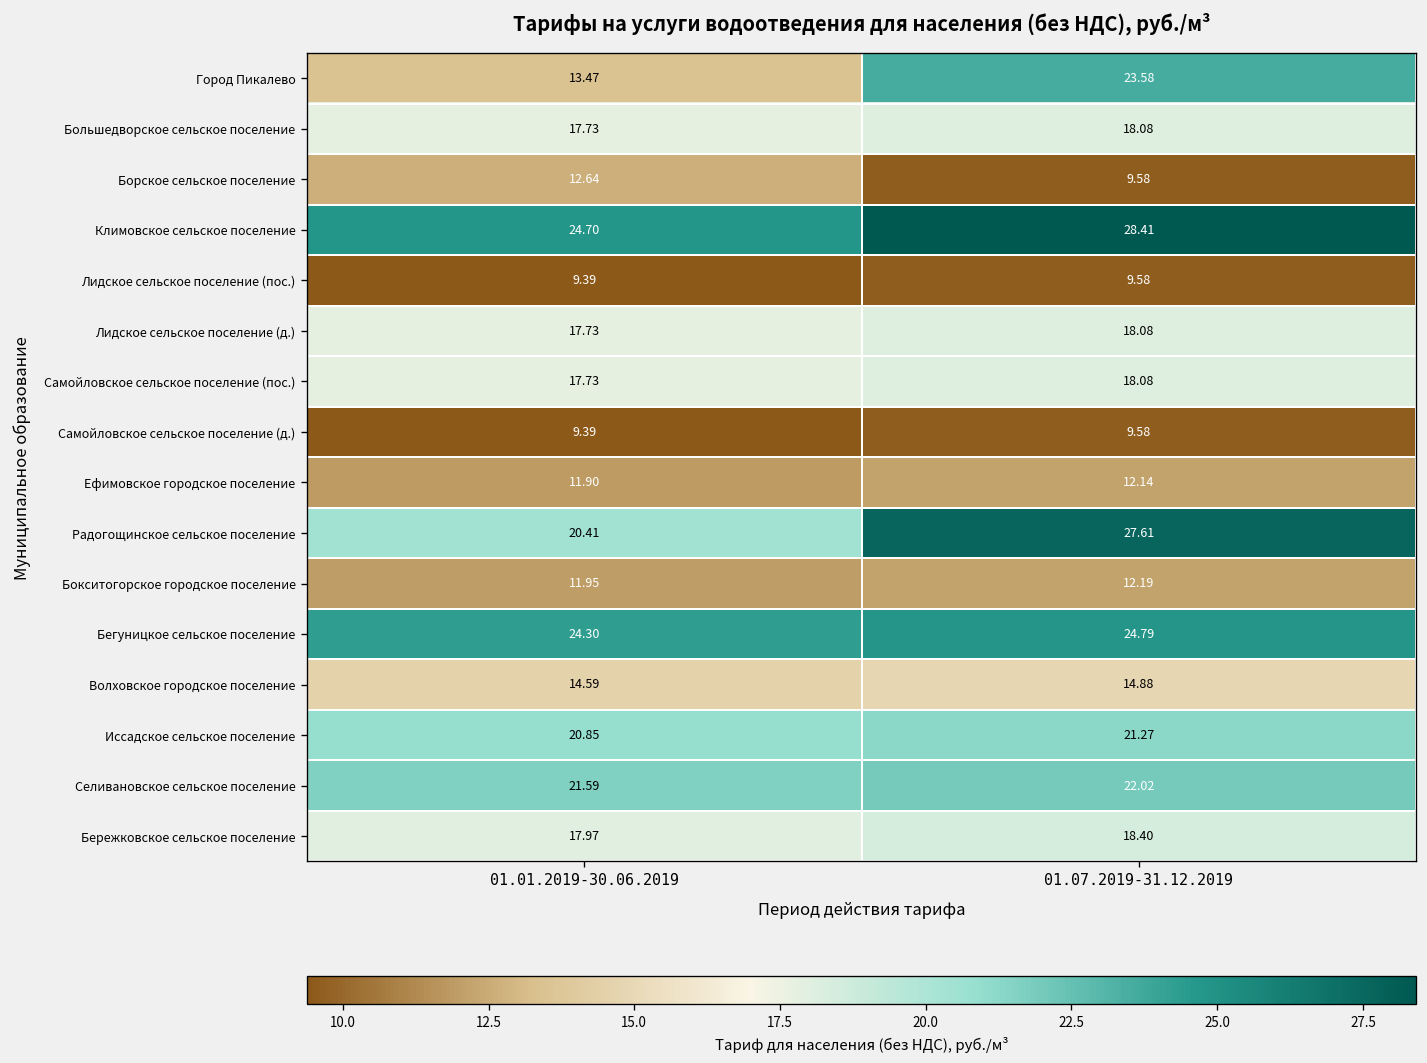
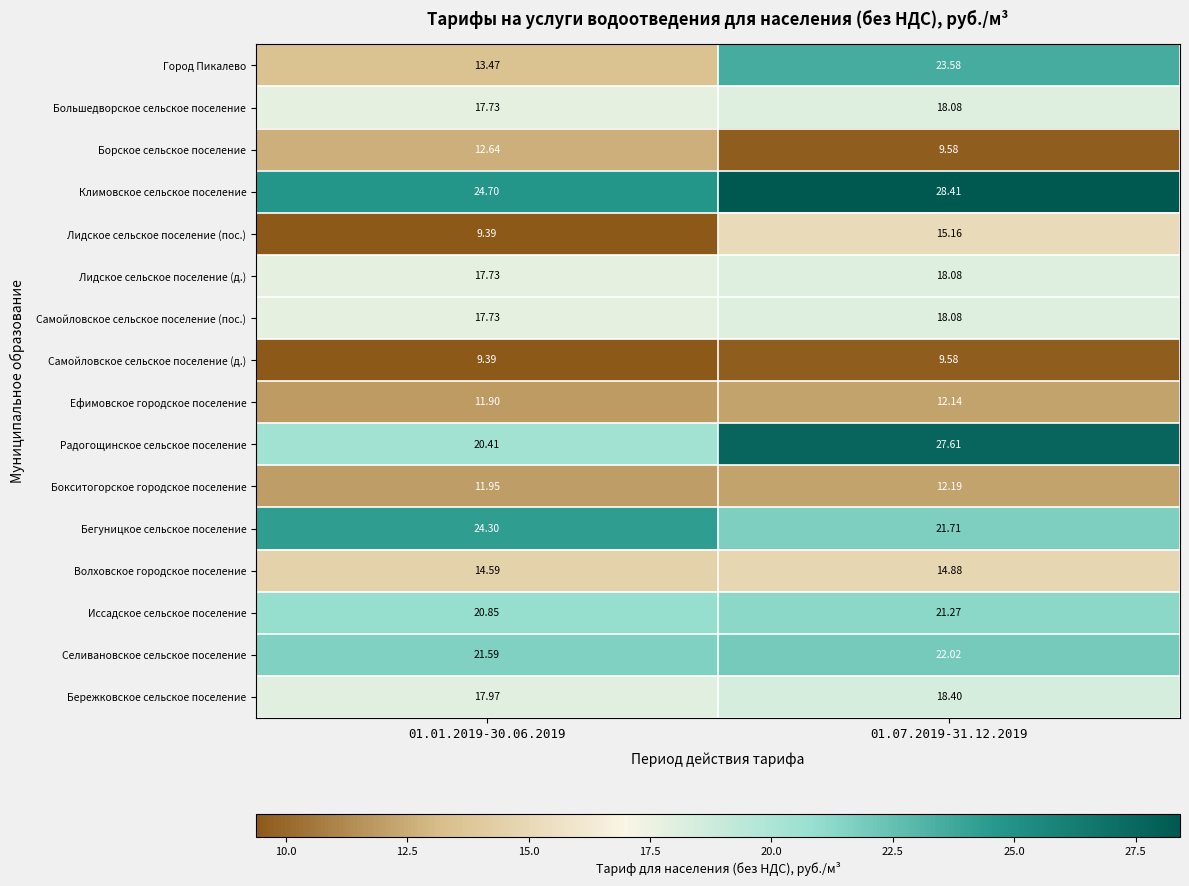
  {
    "Город Пикалево": {
      "01.01.2019-30.06.2019": 13.47,
      "01.07.2019-31.12.2019": 23.58
    },
    "Большедворское сельское поселение": {
      "01.01.2019-30.06.2019": 17.73,
      "01.07.2019-31.12.2019": 18.08
    },
    "Борское сельское поселение": {
      "01.01.2019-30.06.2019": 12.64,
      "01.07.2019-31.12.2019": 9.58
    },
    "Климовское сельское поселение": {
      "01.01.2019-30.06.2019": 24.70,
      "01.07.2019-31.12.2019": 28.41
    },
    "Лидское сельское поселение (пос.)": {
      "01.01.2019-30.06.2019": 9.39,
-     "01.07.2019-31.12.2019": 9.58
+     "01.07.2019-31.12.2019": 15.16
    },
    "Лидское сельское поселение (д.)": {
      "01.01.2019-30.06.2019": 17.73,
      "01.07.2019-31.12.2019": 18.08
    },
    "Самойловское сельское поселение (пос.)": {
      "01.01.2019-30.06.2019": 17.73,
      "01.07.2019-31.12.2019": 18.08
    },
    "Самойловское сельское поселение (д.)": {
      "01.01.2019-30.06.2019": 9.39,
      "01.07.2019-31.12.2019": 9.58
    },
    "Ефимовское городское поселение": {
      "01.01.2019-30.06.2019": 11.90,
      "01.07.2019-31.12.2019": 12.14
    },
    "Радогощинское сельское поселение": {
      "01.01.2019-30.06.2019": 20.41,
      "01.07.2019-31.12.2019": 27.61
    },
    "Бокситогорское городское поселение": {
      "01.01.2019-30.06.2019": 11.95,
      "01.07.2019-31.12.2019": 12.19
    },
    "Бегуницкое сельское поселение": {
      "01.01.2019-30.06.2019": 24.30,
-     "01.07.2019-31.12.2019": 24.79
+     "01.07.2019-31.12.2019": 21.71
    },
    "Волховское городское поселение": {
      "01.01.2019-30.06.2019": 14.59,
      "01.07.2019-31.12.2019": 14.88
    },
    "Иссадское сельское поселение": {
      "01.01.2019-30.06.2019": 20.85,
      "01.07.2019-31.12.2019": 21.27
    },
    "Селивановское сельское поселение": {
      "01.01.2019-30.06.2019": 21.59,
      "01.07.2019-31.12.2019": 22.02
    },
    "Бережковское сельское поселение": {
      "01.01.2019-30.06.2019": 17.97,
      "01.07.2019-31.12.2019": 18.40
    }
  }
